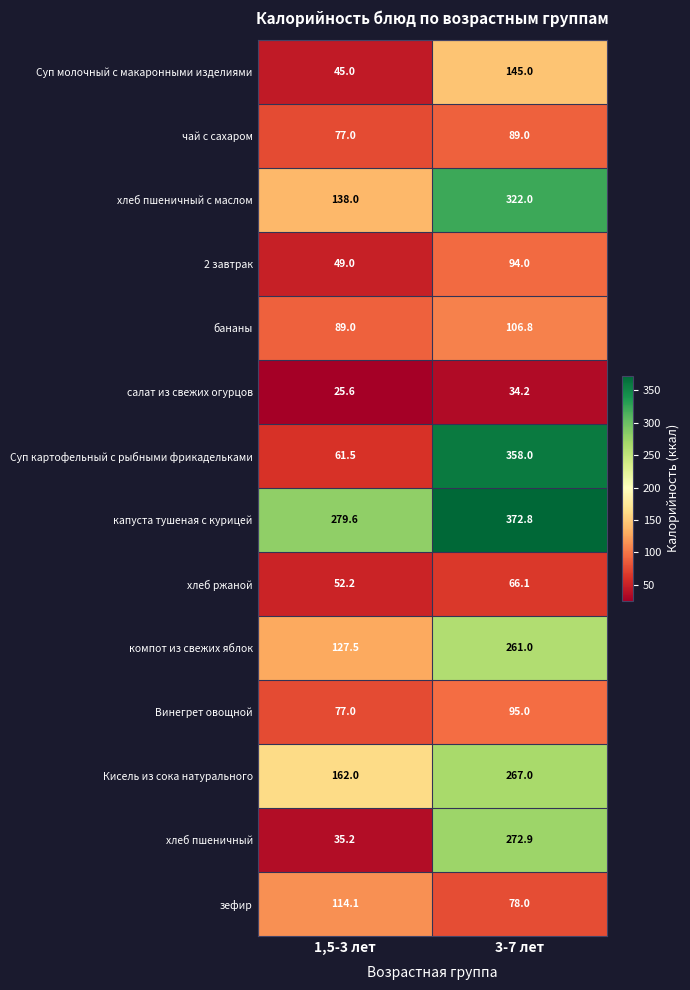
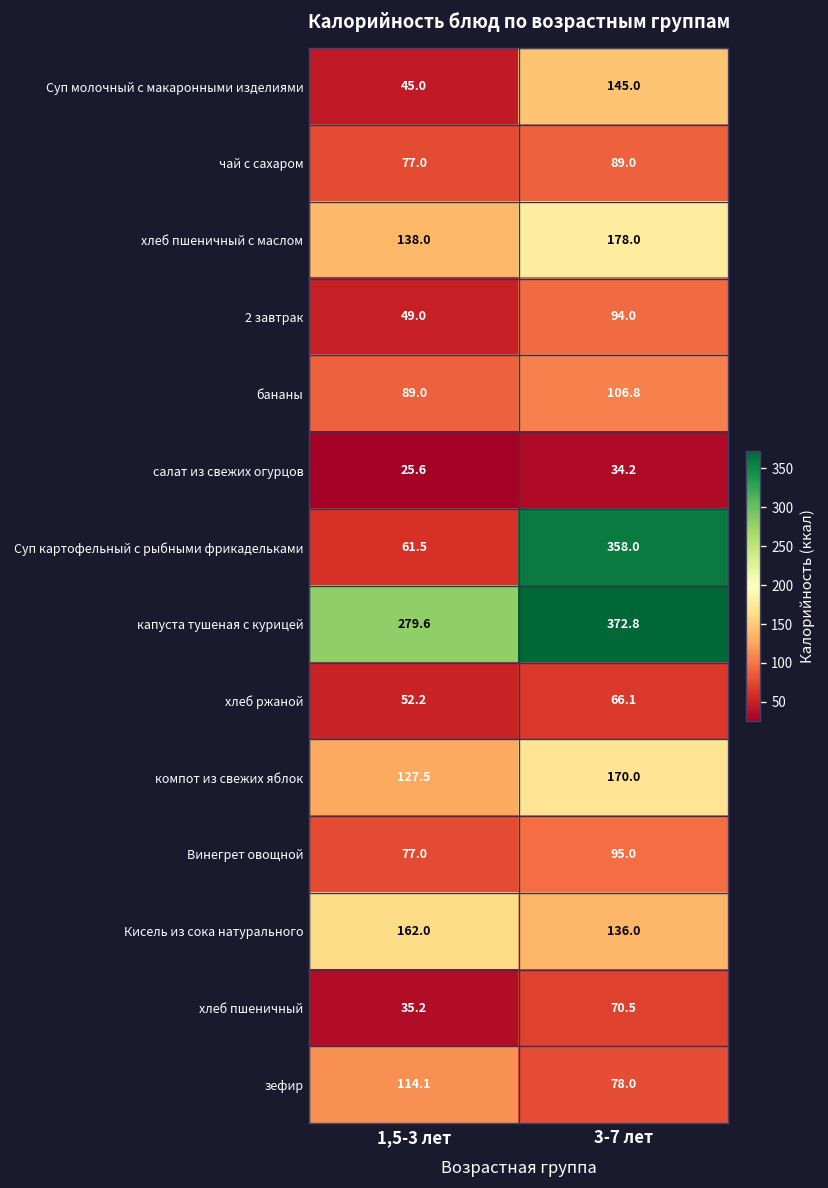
  {
    "Суп молочный с макаронными изделиями": {
      "1,5-3 лет": 45.0,
      "3-7 лет": 145.0
    },
    "чай с сахаром": {
      "1,5-3 лет": 77.0,
      "3-7 лет": 89.0
    },
    "хлеб пшеничный с маслом": {
      "1,5-3 лет": 138.0,
-     "3-7 лет": 322.0
+     "3-7 лет": 178.0
    },
    "2 завтрак": {
      "1,5-3 лет": 49.0,
      "3-7 лет": 94.0
    },
    "бананы": {
      "1,5-3 лет": 89.0,
      "3-7 лет": 106.8
    },
    "салат из свежих огурцов": {
      "1,5-3 лет": 25.6,
      "3-7 лет": 34.2
    },
    "Суп картофельный с рыбными фрикадельками": {
      "1,5-3 лет": 61.5,
      "3-7 лет": 358.0
    },
    "капуста тушеная с курицей": {
      "1,5-3 лет": 279.6,
      "3-7 лет": 372.8
    },
    "хлеб ржаной": {
      "1,5-3 лет": 52.2,
      "3-7 лет": 66.1
    },
    "компот из свежих яблок": {
      "1,5-3 лет": 127.5,
-     "3-7 лет": 261.0
+     "3-7 лет": 170.0
    },
    "Винегрет овощной": {
      "1,5-3 лет": 77.0,
      "3-7 лет": 95.0
    },
    "Кисель из сока натурального": {
      "1,5-3 лет": 162.0,
-     "3-7 лет": 267.0
+     "3-7 лет": 136.0
    },
    "хлеб пшеничный": {
      "1,5-3 лет": 35.2,
-     "3-7 лет": 272.9
+     "3-7 лет": 70.5
    },
    "зефир": {
      "1,5-3 лет": 114.1,
      "3-7 лет": 78.0
    }
  }
